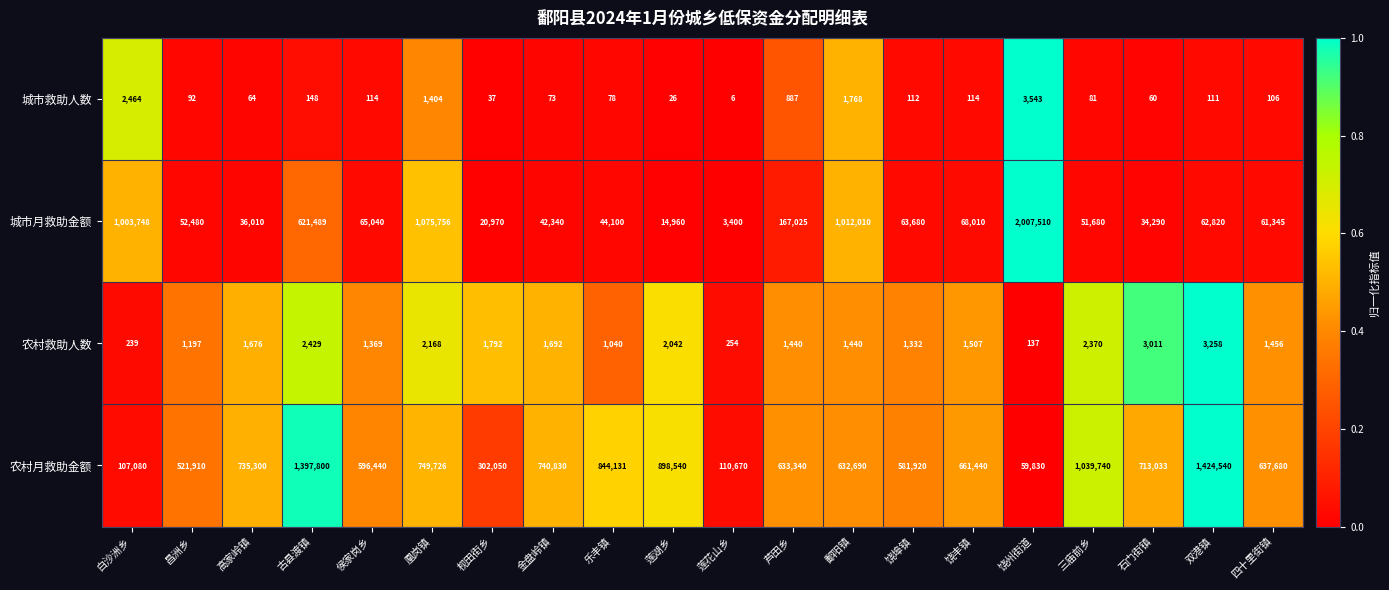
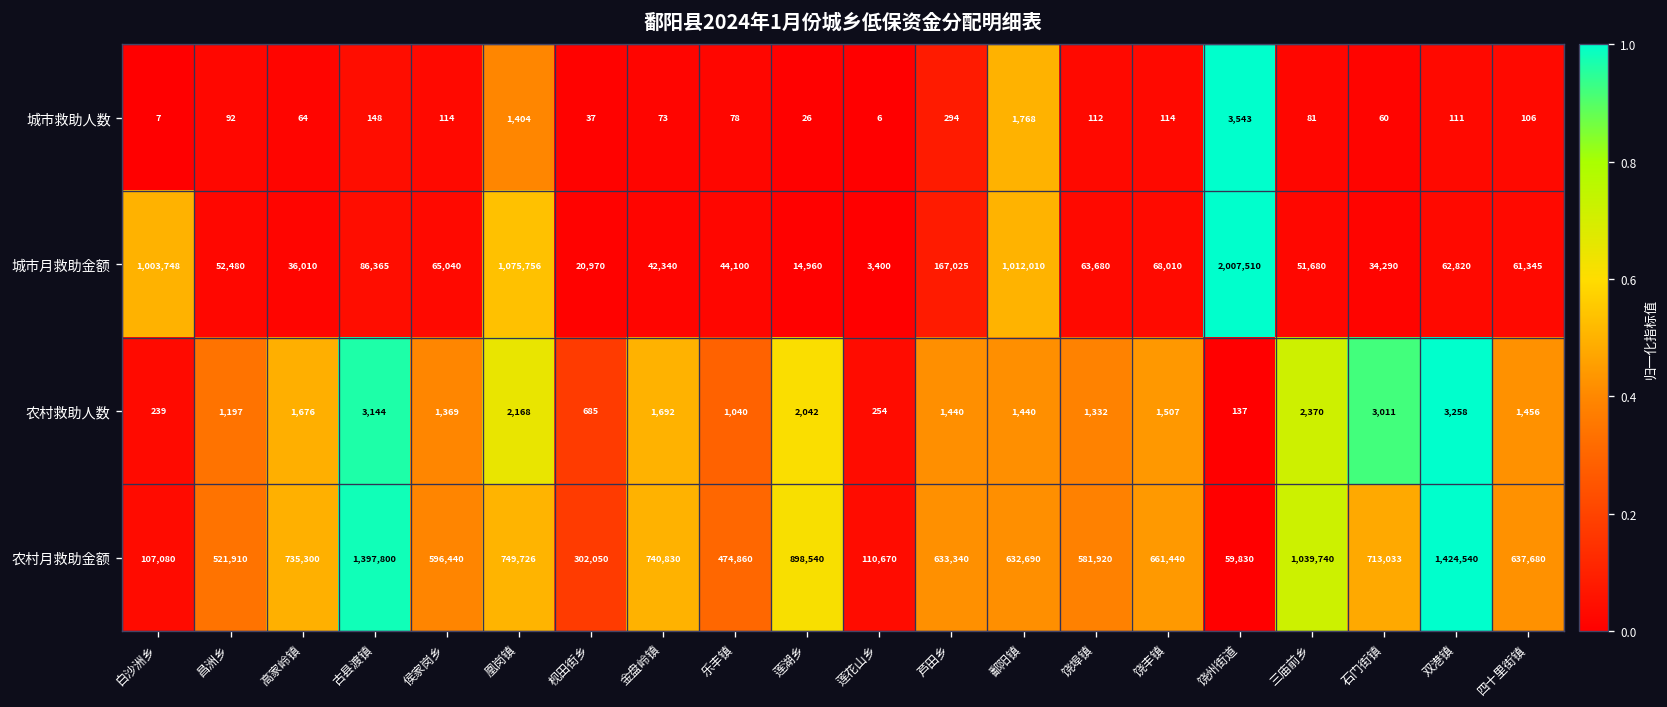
  {
    "城市救助人数": {
-     "白沙洲乡": "2,464",
+     "白沙洲乡": "7",
      "昌洲乡": "92",
      "高家岭镇": "64",
      "古县渡镇": "148",
      "侯家岗乡": "114",
      "凰岗镇": "1,404",
      "枧田街乡": "37",
      "金盘岭镇": "73",
      "乐丰镇": "78",
      "莲湖乡": "26",
      "莲花山乡": "6",
-     "芦田乡": "887",
+     "芦田乡": "294",
      "鄱阳镇": "1,768",
      "饶埠镇": "112",
      "饶丰镇": "114",
      "饶州街道": "3,543",
      "三庙前乡": "81",
      "石门街镇": "60",
      "双港镇": "111",
      "四十里街镇": "106"
    },
    "城市月救助金额": {
      "白沙洲乡": "1,003,748",
      "昌洲乡": "52,480",
      "高家岭镇": "36,010",
-     "古县渡镇": "621,489",
+     "古县渡镇": "86,365",
      "侯家岗乡": "65,040",
      "凰岗镇": "1,075,756",
      "枧田街乡": "20,970",
      "金盘岭镇": "42,340",
      "乐丰镇": "44,100",
      "莲湖乡": "14,960",
      "莲花山乡": "3,400",
      "芦田乡": "167,025",
      "鄱阳镇": "1,012,010",
      "饶埠镇": "63,680",
      "饶丰镇": "68,010",
      "饶州街道": "2,007,510",
      "三庙前乡": "51,680",
      "石门街镇": "34,290",
      "双港镇": "62,820",
      "四十里街镇": "61,345"
    },
    "农村救助人数": {
      "白沙洲乡": "239",
      "昌洲乡": "1,197",
      "高家岭镇": "1,676",
-     "古县渡镇": "2,429",
+     "古县渡镇": "3,144",
      "侯家岗乡": "1,369",
      "凰岗镇": "2,168",
-     "枧田街乡": "1,792",
+     "枧田街乡": "685",
      "金盘岭镇": "1,692",
      "乐丰镇": "1,040",
      "莲湖乡": "2,042",
      "莲花山乡": "254",
      "芦田乡": "1,440",
      "鄱阳镇": "1,440",
      "饶埠镇": "1,332",
      "饶丰镇": "1,507",
      "饶州街道": "137",
      "三庙前乡": "2,370",
      "石门街镇": "3,011",
      "双港镇": "3,258",
      "四十里街镇": "1,456"
    },
    "农村月救助金额": {
      "白沙洲乡": "107,080",
      "昌洲乡": "521,910",
      "高家岭镇": "735,300",
      "古县渡镇": "1,397,800",
      "侯家岗乡": "596,440",
      "凰岗镇": "749,726",
      "枧田街乡": "302,050",
      "金盘岭镇": "740,830",
-     "乐丰镇": "844,131",
+     "乐丰镇": "474,860",
      "莲湖乡": "898,540",
      "莲花山乡": "110,670",
      "芦田乡": "633,340",
      "鄱阳镇": "632,690",
      "饶埠镇": "581,920",
      "饶丰镇": "661,440",
      "饶州街道": "59,830",
      "三庙前乡": "1,039,740",
      "石门街镇": "713,033",
      "双港镇": "1,424,540",
      "四十里街镇": "637,680"
    }
  }
